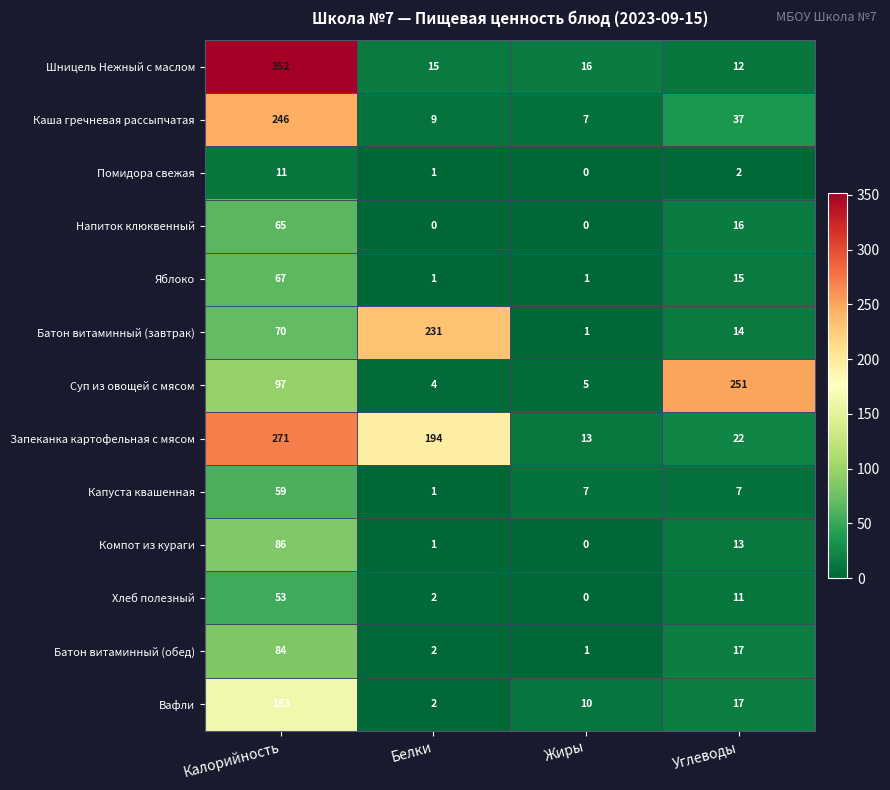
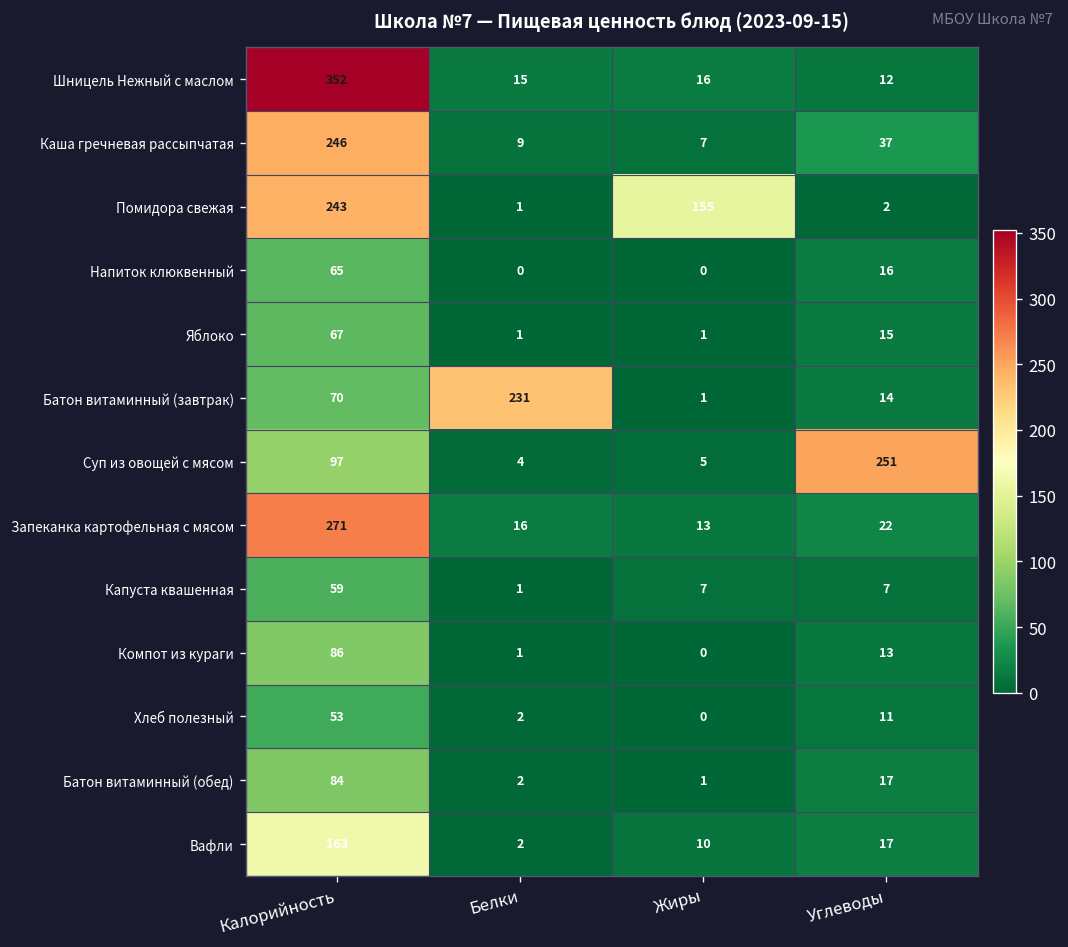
  {
    "Шницель Нежный с маслом": {
      "Калорийность": 352,
      "Белки": 15,
      "Жиры": 16,
      "Углеводы": 12
    },
    "Каша гречневая рассыпчатая": {
      "Калорийность": 246,
      "Белки": 9,
      "Жиры": 7,
      "Углеводы": 37
    },
    "Помидора свежая": {
-     "Калорийность": 11,
+     "Калорийность": 243,
      "Белки": 1,
-     "Жиры": 0,
+     "Жиры": 155,
      "Углеводы": 2
    },
    "Напиток клюквенный": {
      "Калорийность": 65,
      "Белки": 0,
      "Жиры": 0,
      "Углеводы": 16
    },
    "Яблоко": {
      "Калорийность": 67,
      "Белки": 1,
      "Жиры": 1,
      "Углеводы": 15
    },
    "Батон витаминный (завтрак)": {
      "Калорийность": 70,
      "Белки": 231,
      "Жиры": 1,
      "Углеводы": 14
    },
    "Суп из овощей с мясом": {
      "Калорийность": 97,
      "Белки": 4,
      "Жиры": 5,
      "Углеводы": 251
    },
    "Запеканка картофельная с мясом": {
      "Калорийность": 271,
-     "Белки": 194,
+     "Белки": 16,
      "Жиры": 13,
      "Углеводы": 22
    },
    "Капуста квашенная": {
      "Калорийность": 59,
      "Белки": 1,
      "Жиры": 7,
      "Углеводы": 7
    },
    "Компот из кураги": {
      "Калорийность": 86,
      "Белки": 1,
      "Жиры": 0,
      "Углеводы": 13
    },
    "Хлеб полезный": {
      "Калорийность": 53,
      "Белки": 2,
      "Жиры": 0,
      "Углеводы": 11
    },
    "Батон витаминный (обед)": {
      "Калорийность": 84,
      "Белки": 2,
      "Жиры": 1,
      "Углеводы": 17
    },
    "Вафли": {
      "Калорийность": 163,
      "Белки": 2,
      "Жиры": 10,
      "Углеводы": 17
    }
  }
